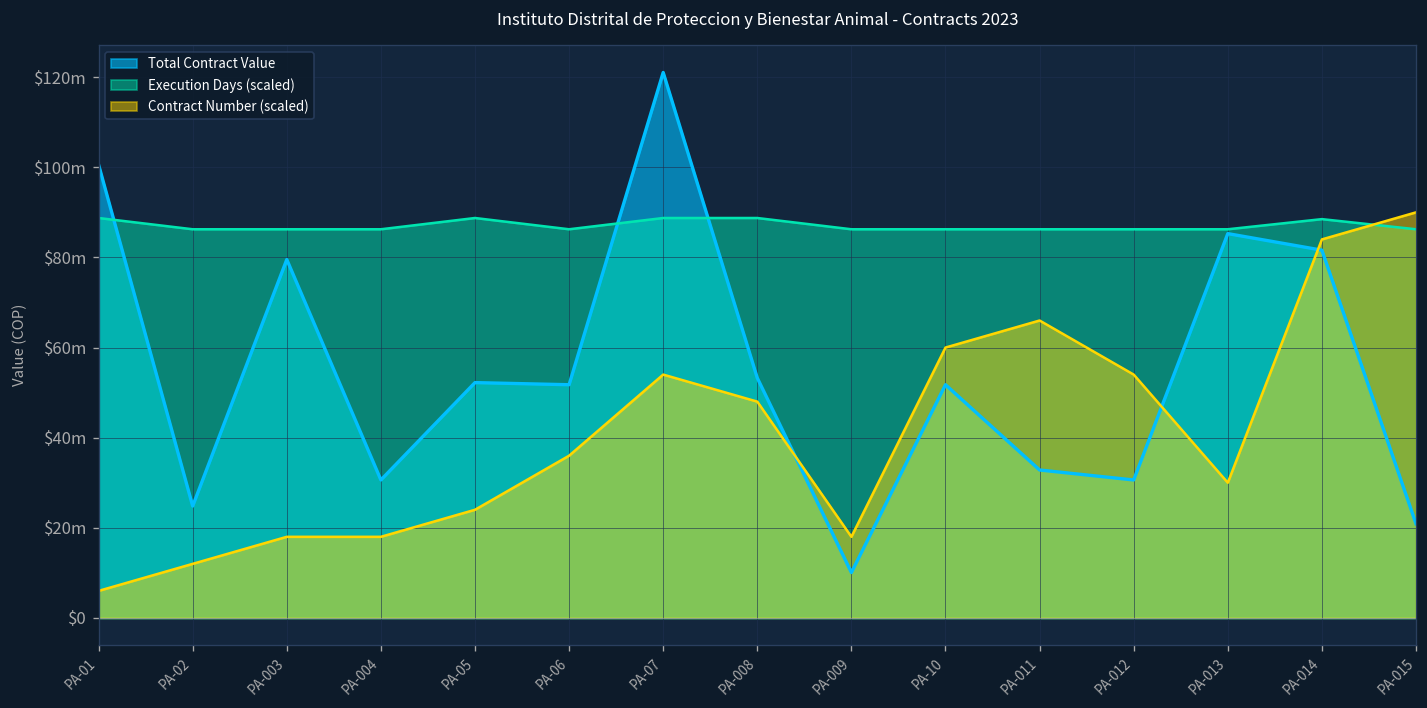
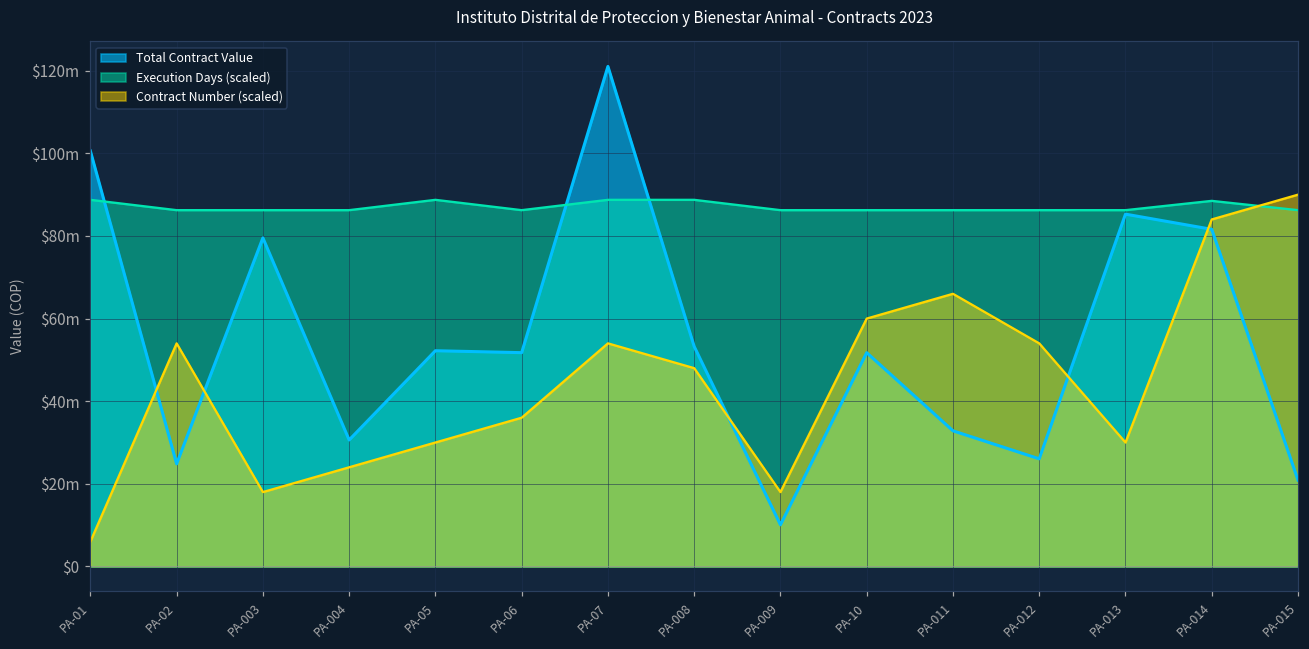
  {
    "Total Contract Value": {
      "PA-01": "$101m",
      "PA-02": "$25m",
      "PA-003": "$80m",
      "PA-004": "$31m",
      "PA-05": "$52m",
      "PA-06": "$52m",
      "PA-07": "$121m",
      "PA-008": "$53m",
      "PA-009": "$10m",
      "PA-10": "$52m",
      "PA-011": "$33m",
-     "PA-012": "$31m",
+     "PA-012": "$26m",
      "PA-013": "$85m",
      "PA-014": "$82m",
      "PA-015": "$21m"
    },
    "Execution Days (scaled)": {
      "PA-01": "$89m",
      "PA-02": "$86m",
      "PA-003": "$86m",
      "PA-004": "$86m",
      "PA-05": "$89m",
      "PA-06": "$86m",
      "PA-07": "$89m",
      "PA-008": "$89m",
      "PA-009": "$86m",
      "PA-10": "$86m",
      "PA-011": "$86m",
      "PA-012": "$86m",
      "PA-013": "$86m",
      "PA-014": "$89m",
      "PA-015": "$86m"
    },
    "Contract Number (scaled)": {
      "PA-01": "$6m",
-     "PA-02": "$12m",
+     "PA-02": "$54m",
      "PA-003": "$18m",
-     "PA-004": "$18m",
-     "PA-05": "$24m",
+     "PA-004": "$24m",
+     "PA-05": "$30m",
      "PA-06": "$36m",
      "PA-07": "$54m",
      "PA-008": "$48m",
      "PA-009": "$18m",
      "PA-10": "$60m",
      "PA-011": "$66m",
      "PA-012": "$54m",
      "PA-013": "$30m",
      "PA-014": "$84m",
      "PA-015": "$90m"
    }
  }
